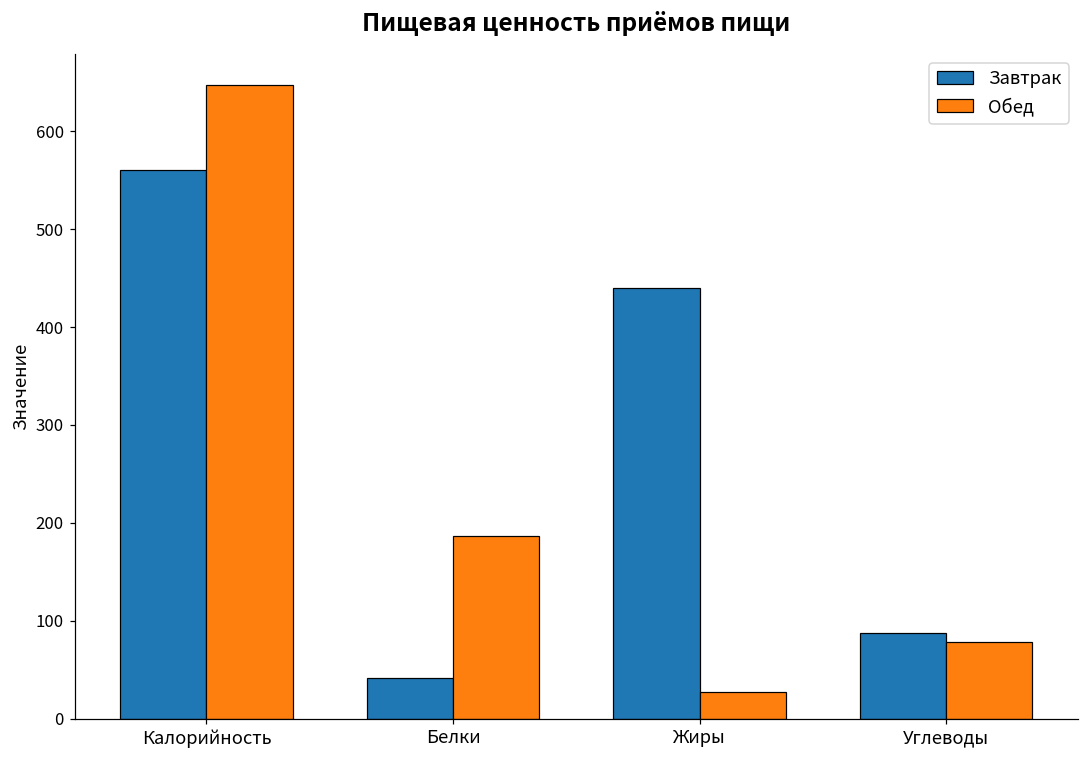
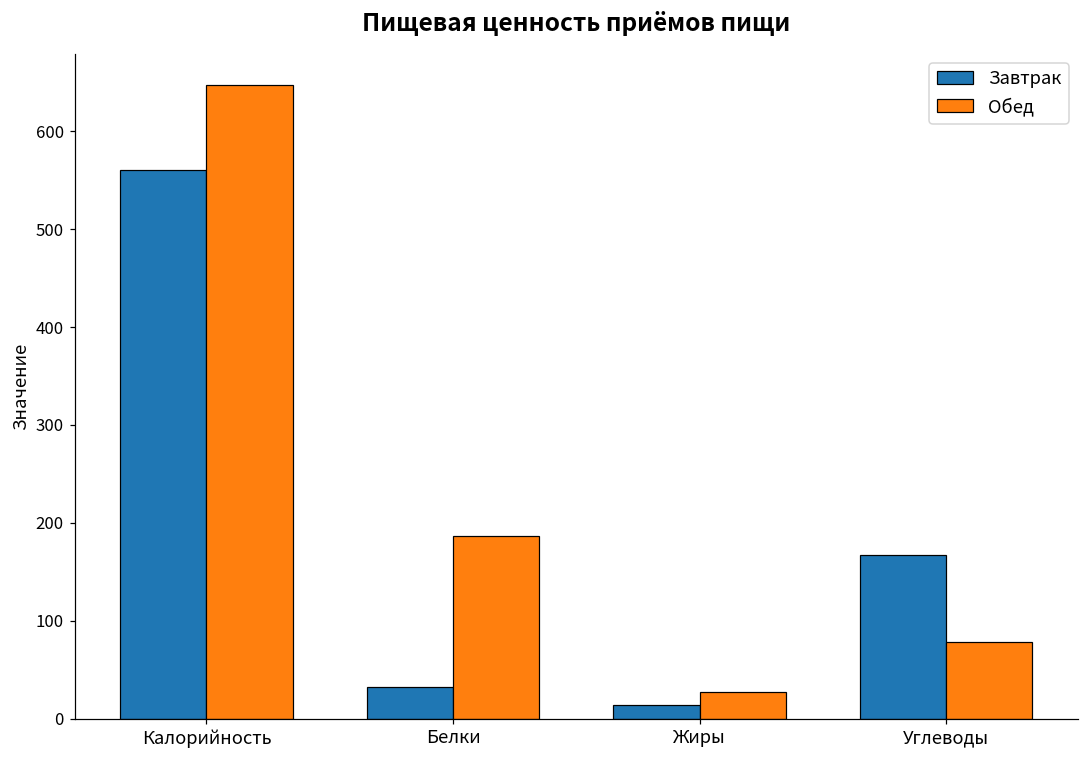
  {
    "Завтрак": {
      "Калорийность": 560,
-     "Белки": 40,
-     "Жиры": 440,
-     "Углеводы": 90
+     "Белки": 30,
+     "Жиры": 10,
+     "Углеводы": 170
    },
    "Обед": {
      "Калорийность": 650,
      "Белки": 190,
      "Жиры": 30,
      "Углеводы": 80
    }
  }
